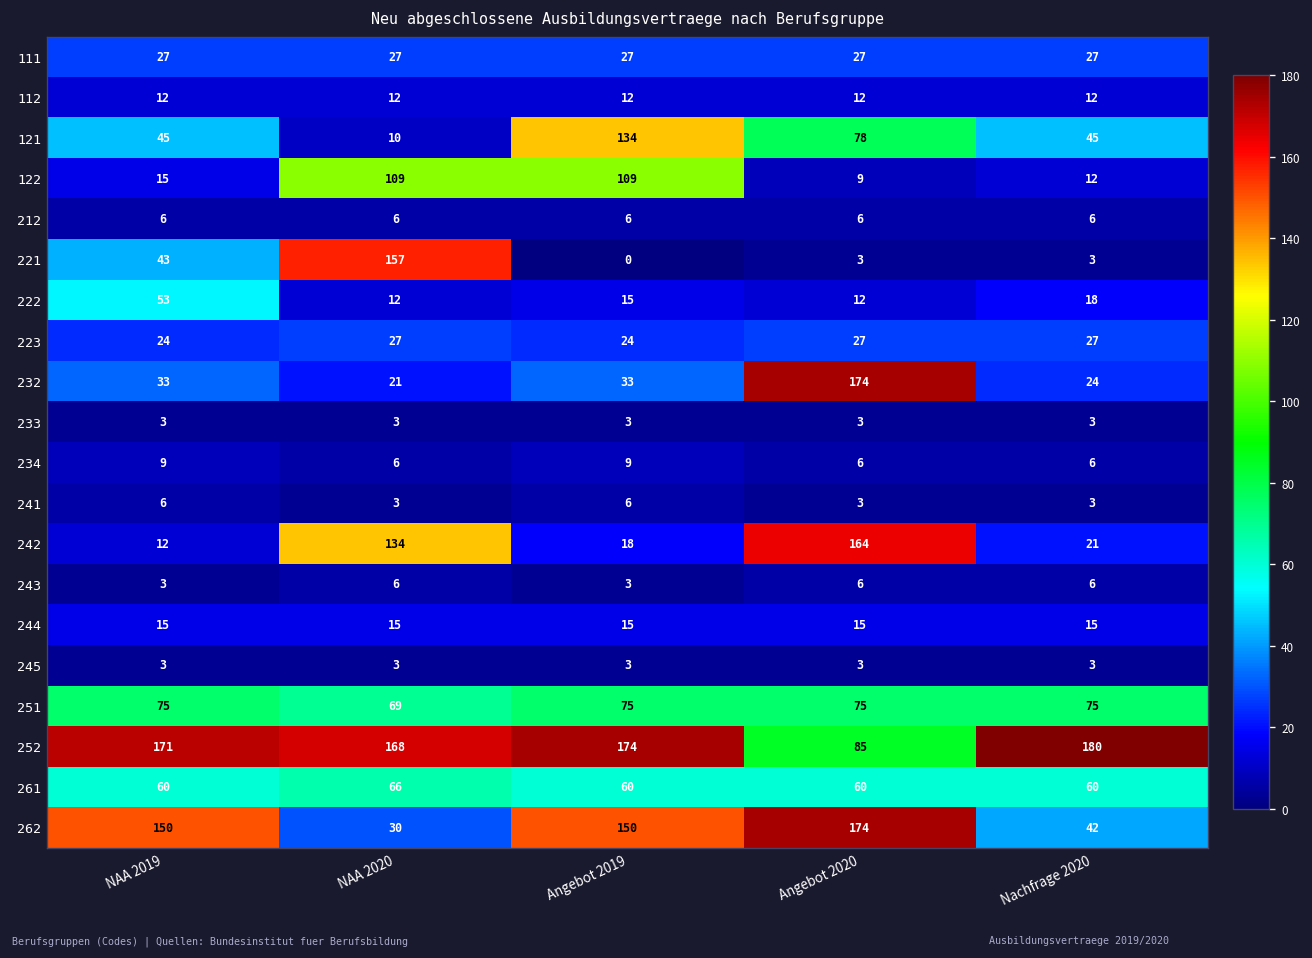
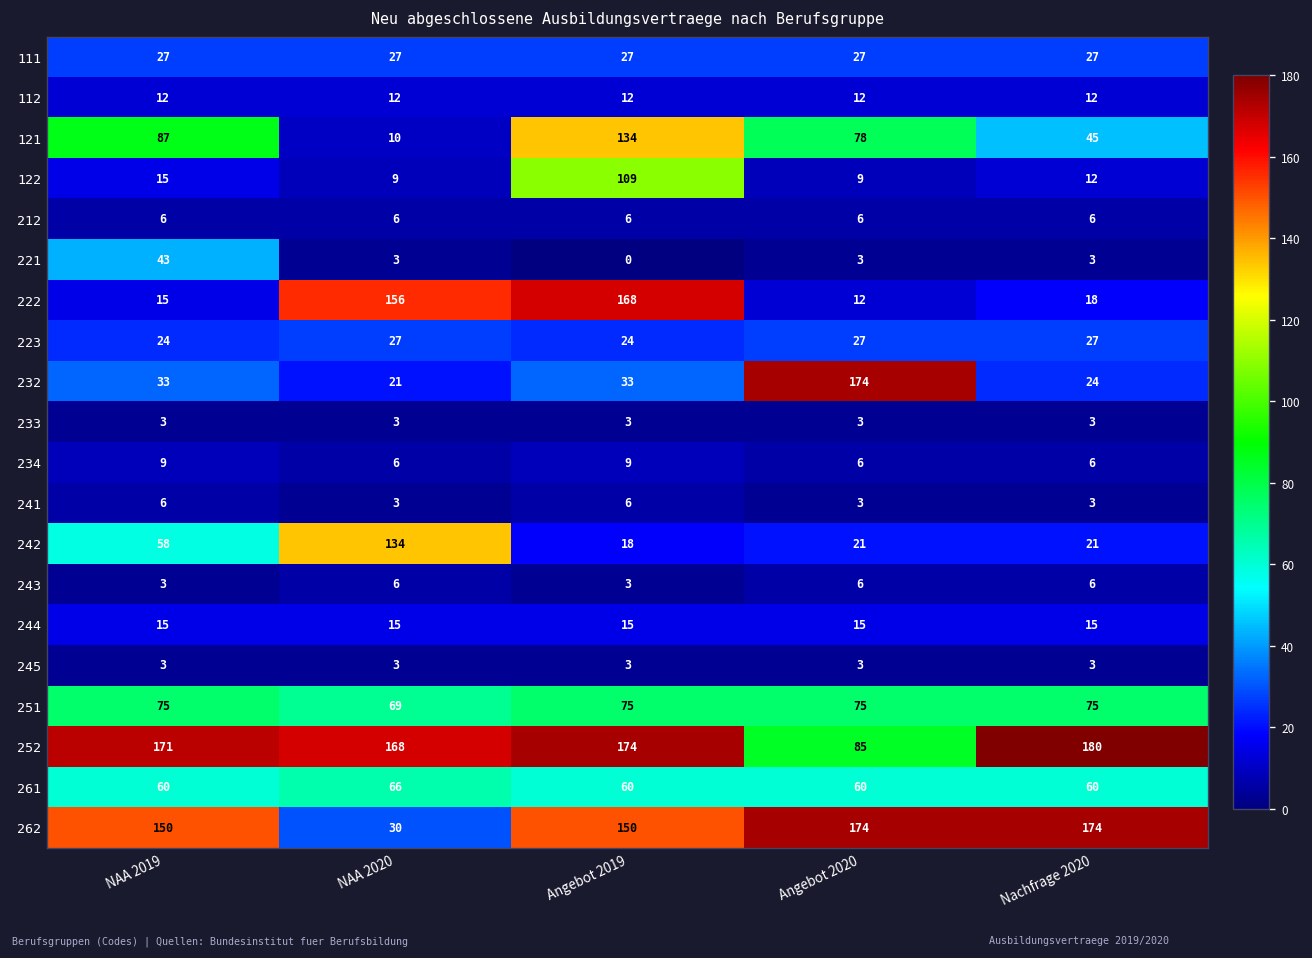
  {
    "111": {
      "NAA 2019": 27,
      "NAA 2020": 27,
      "Angebot 2019": 27,
      "Angebot 2020": 27,
      "Nachfrage 2020": 27
    },
    "112": {
      "NAA 2019": 12,
      "NAA 2020": 12,
      "Angebot 2019": 12,
      "Angebot 2020": 12,
      "Nachfrage 2020": 12
    },
    "121": {
-     "NAA 2019": 45,
+     "NAA 2019": 87,
      "NAA 2020": 10,
      "Angebot 2019": 134,
      "Angebot 2020": 78,
      "Nachfrage 2020": 45
    },
    "122": {
      "NAA 2019": 15,
-     "NAA 2020": 109,
+     "NAA 2020": 9,
      "Angebot 2019": 109,
      "Angebot 2020": 9,
      "Nachfrage 2020": 12
    },
    "212": {
      "NAA 2019": 6,
      "NAA 2020": 6,
      "Angebot 2019": 6,
      "Angebot 2020": 6,
      "Nachfrage 2020": 6
    },
    "221": {
      "NAA 2019": 43,
-     "NAA 2020": 157,
+     "NAA 2020": 3,
      "Angebot 2019": 0,
      "Angebot 2020": 3,
      "Nachfrage 2020": 3
    },
    "222": {
-     "NAA 2019": 53,
-     "NAA 2020": 12,
-     "Angebot 2019": 15,
+     "NAA 2019": 15,
+     "NAA 2020": 156,
+     "Angebot 2019": 168,
      "Angebot 2020": 12,
      "Nachfrage 2020": 18
    },
    "223": {
      "NAA 2019": 24,
      "NAA 2020": 27,
      "Angebot 2019": 24,
      "Angebot 2020": 27,
      "Nachfrage 2020": 27
    },
    "232": {
      "NAA 2019": 33,
      "NAA 2020": 21,
      "Angebot 2019": 33,
      "Angebot 2020": 174,
      "Nachfrage 2020": 24
    },
    "233": {
      "NAA 2019": 3,
      "NAA 2020": 3,
      "Angebot 2019": 3,
      "Angebot 2020": 3,
      "Nachfrage 2020": 3
    },
    "234": {
      "NAA 2019": 9,
      "NAA 2020": 6,
      "Angebot 2019": 9,
      "Angebot 2020": 6,
      "Nachfrage 2020": 6
    },
    "241": {
      "NAA 2019": 6,
      "NAA 2020": 3,
      "Angebot 2019": 6,
      "Angebot 2020": 3,
      "Nachfrage 2020": 3
    },
    "242": {
-     "NAA 2019": 12,
+     "NAA 2019": 58,
      "NAA 2020": 134,
      "Angebot 2019": 18,
-     "Angebot 2020": 164,
+     "Angebot 2020": 21,
      "Nachfrage 2020": 21
    },
    "243": {
      "NAA 2019": 3,
      "NAA 2020": 6,
      "Angebot 2019": 3,
      "Angebot 2020": 6,
      "Nachfrage 2020": 6
    },
    "244": {
      "NAA 2019": 15,
      "NAA 2020": 15,
      "Angebot 2019": 15,
      "Angebot 2020": 15,
      "Nachfrage 2020": 15
    },
    "245": {
      "NAA 2019": 3,
      "NAA 2020": 3,
      "Angebot 2019": 3,
      "Angebot 2020": 3,
      "Nachfrage 2020": 3
    },
    "251": {
      "NAA 2019": 75,
      "NAA 2020": 69,
      "Angebot 2019": 75,
      "Angebot 2020": 75,
      "Nachfrage 2020": 75
    },
    "252": {
      "NAA 2019": 171,
      "NAA 2020": 168,
      "Angebot 2019": 174,
      "Angebot 2020": 85,
      "Nachfrage 2020": 180
    },
    "261": {
      "NAA 2019": 60,
      "NAA 2020": 66,
      "Angebot 2019": 60,
      "Angebot 2020": 60,
      "Nachfrage 2020": 60
    },
    "262": {
      "NAA 2019": 150,
      "NAA 2020": 30,
      "Angebot 2019": 150,
      "Angebot 2020": 174,
-     "Nachfrage 2020": 42
+     "Nachfrage 2020": 174
    }
  }
